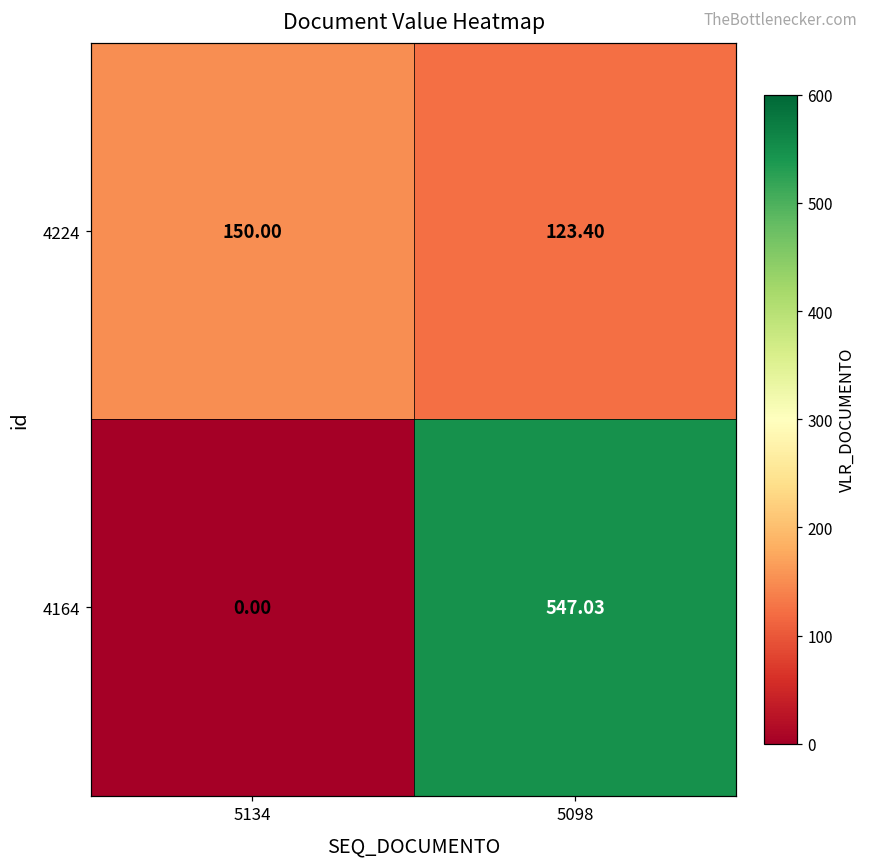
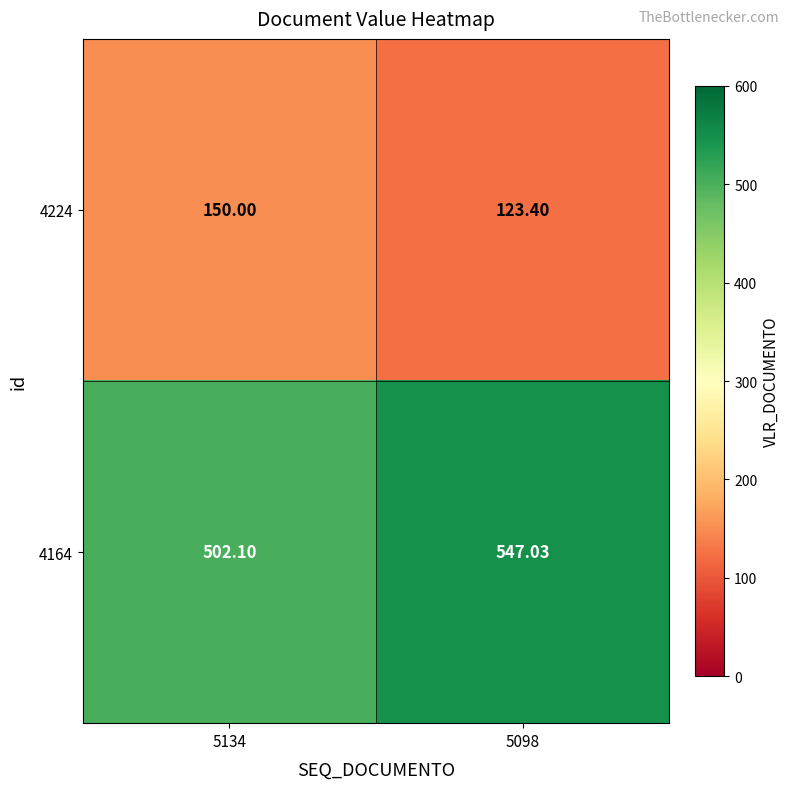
  {
    "4224": {
      "5134": 150.00,
      "5098": 123.40
    },
    "4164": {
-     "5134": 0.00,
+     "5134": 502.10,
      "5098": 547.03
    }
  }
